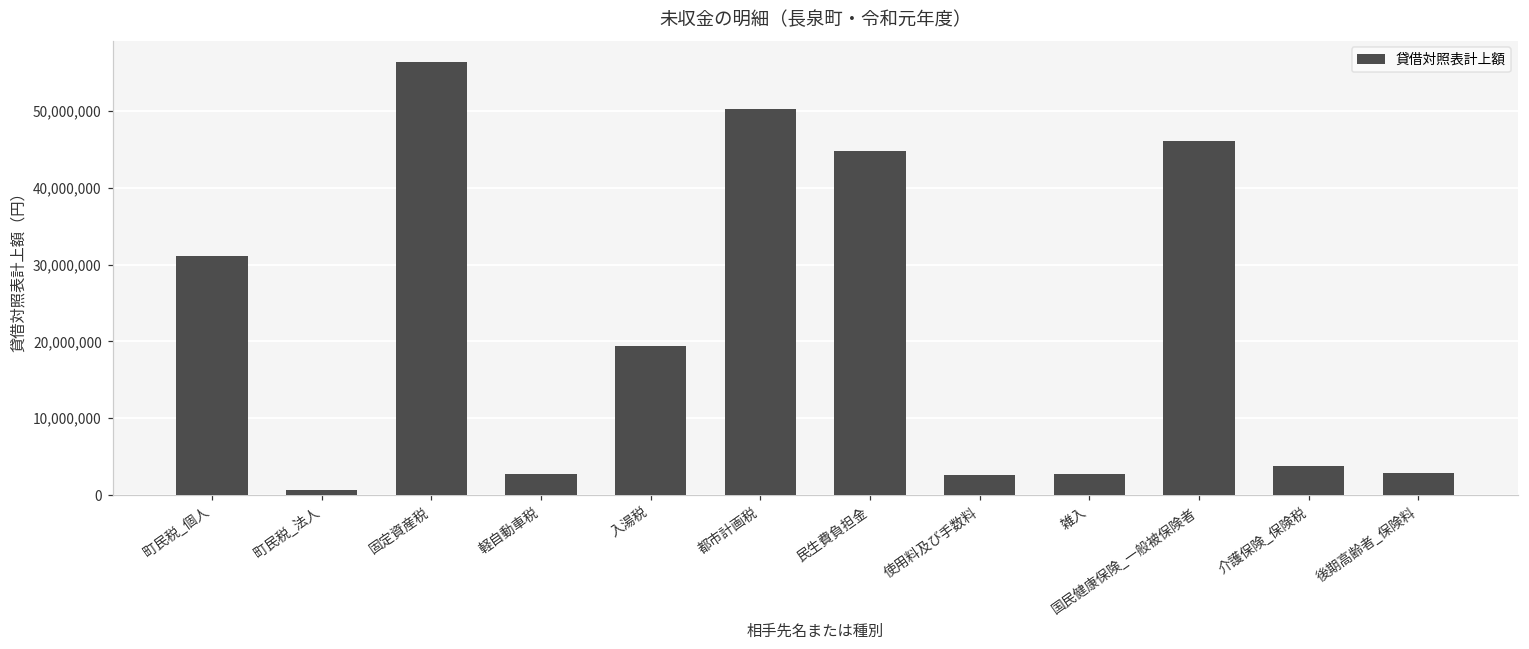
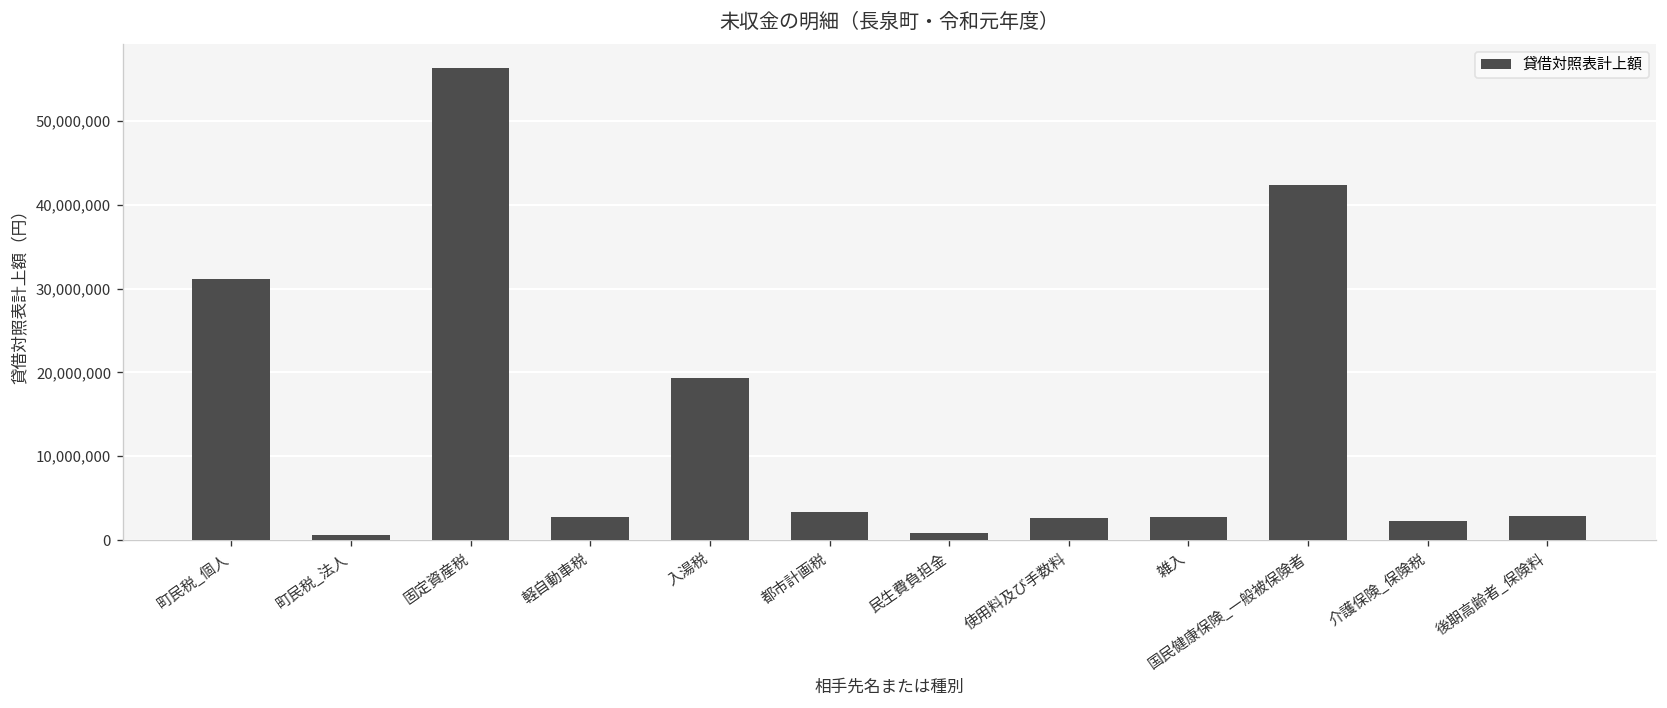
  {
    "町民税_個人": "31,000,000",
    "町民税_法人": "1,000,000",
    "固定資産税": "56,000,000",
    "軽自動車税": "3,000,000",
    "入湯税": "19,000,000",
-   "都市計画税": "50,000,000",
-   "民生費負担金": "45,000,000",
+   "都市計画税": "3,000,000",
+   "民生費負担金": "1,000,000",
    "使用料及び手数料": "3,000,000",
    "雑入": "3,000,000",
-   "国民健康保険_一般被保険者": "46,000,000",
-   "介護保険_保険税": "4,000,000",
+   "国民健康保険_一般被保険者": "42,000,000",
+   "介護保険_保険税": "2,000,000",
    "後期高齢者_保険料": "3,000,000"
  }
